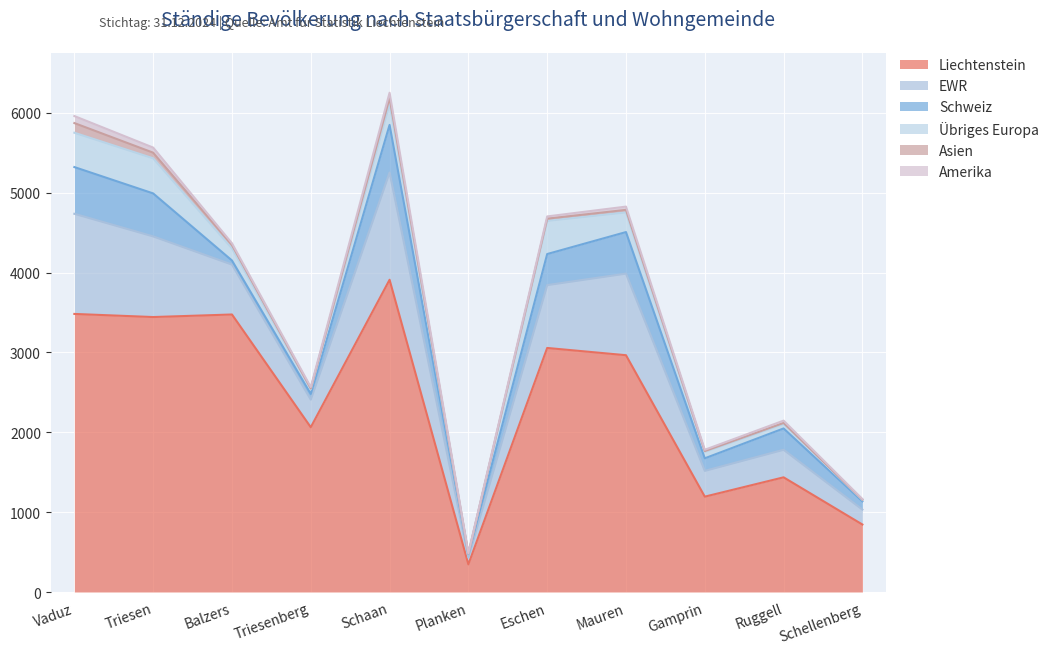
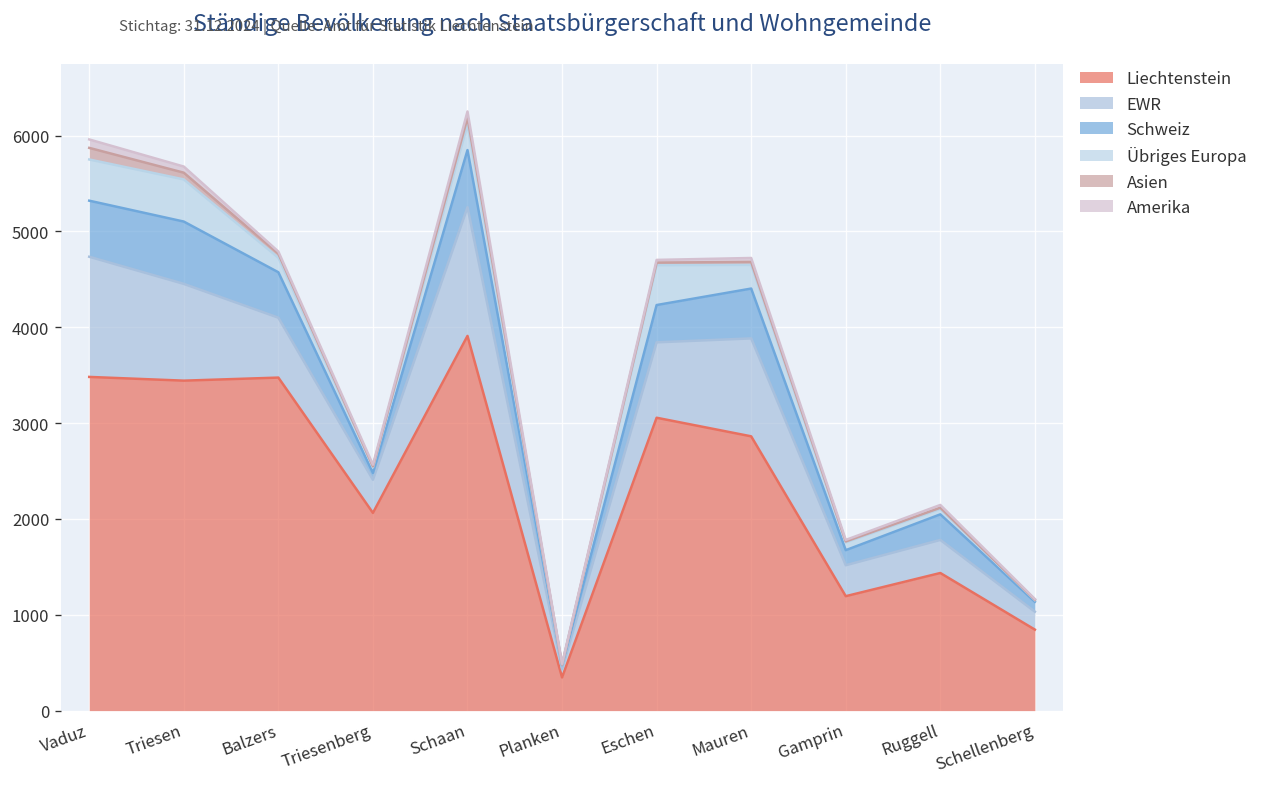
  {
    "Liechtenstein": {
      "Vaduz": 3500,
      "Triesen": 3400,
      "Balzers": 3500,
      "Triesenberg": 2100,
      "Schaan": 3900,
      "Planken": 300,
      "Eschen": 3100,
-     "Mauren": 3000,
+     "Mauren": 2900,
      "Gamprin": 1200,
      "Ruggell": 1400,
      "Schellenberg": 800
    },
    "Schweiz": {
      "Vaduz": 600,
-     "Triesen": 500,
-     "Balzers": 100,
+     "Triesen": 700,
+     "Balzers": 500,
      "Triesenberg": 100,
      "Schaan": 600,
      "Eschen": 400,
      "Mauren": 500,
      "Gamprin": 200,
      "Ruggell": 300
    }
  }
